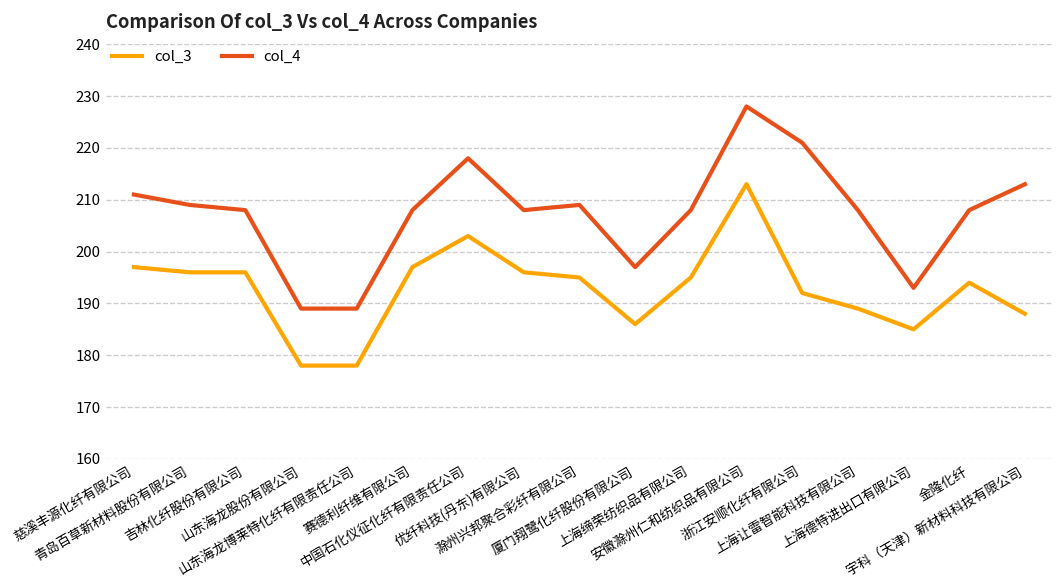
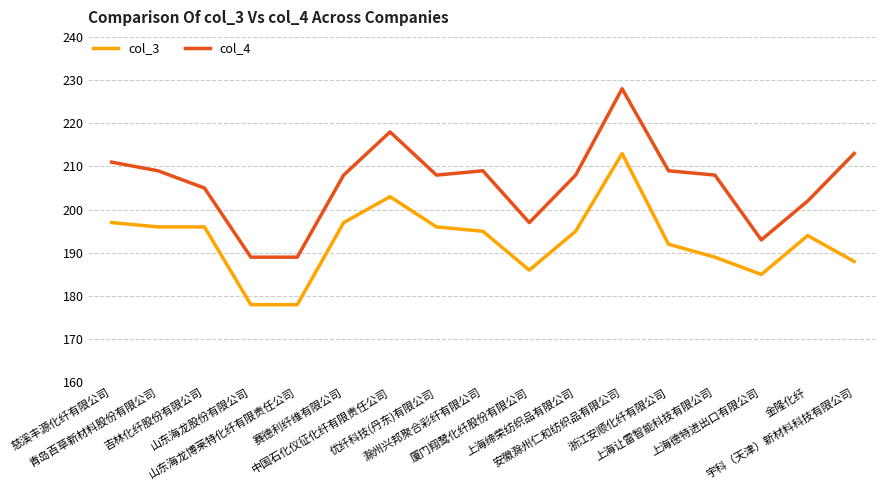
  {
    "col_3": {
      "慈溪丰源化纤有限公司": 197,
      "青岛百草新材料股份有限公司": 196,
      "吉林化纤股份有限公司": 196,
      "山东海龙股份有限公司": 178,
      "山东海龙博莱特化纤有限责任公司": 178,
      "赛德利纤维有限公司": 197,
      "中国石化仪征化纤有限责任公司": 203,
      "优纤科技(丹东)有限公司": 196,
      "滁州兴邦聚合彩纤有限公司": 195,
      "厦门翔鹭化纤股份有限公司": 186,
      "上海缔荣纺织品有限公司": 195,
      "安徽滁州仁和纺织品有限公司": 213,
      "浙江安顺化纤有限公司": 192,
      "上海让雷智能科技有限公司": 189,
      "上海德特进出口有限公司": 185,
      "金隆化纤": 194,
      "宇科（天津）新材料科技有限公司": 188
    },
    "col_4": {
      "慈溪丰源化纤有限公司": 211,
      "青岛百草新材料股份有限公司": 209,
-     "吉林化纤股份有限公司": 208,
+     "吉林化纤股份有限公司": 205,
      "山东海龙股份有限公司": 189,
      "山东海龙博莱特化纤有限责任公司": 189,
      "赛德利纤维有限公司": 208,
      "中国石化仪征化纤有限责任公司": 218,
      "优纤科技(丹东)有限公司": 208,
      "滁州兴邦聚合彩纤有限公司": 209,
      "厦门翔鹭化纤股份有限公司": 197,
      "上海缔荣纺织品有限公司": 208,
      "安徽滁州仁和纺织品有限公司": 228,
-     "浙江安顺化纤有限公司": 221,
+     "浙江安顺化纤有限公司": 209,
      "上海让雷智能科技有限公司": 208,
      "上海德特进出口有限公司": 193,
-     "金隆化纤": 208,
+     "金隆化纤": 202,
      "宇科（天津）新材料科技有限公司": 213
    }
  }
